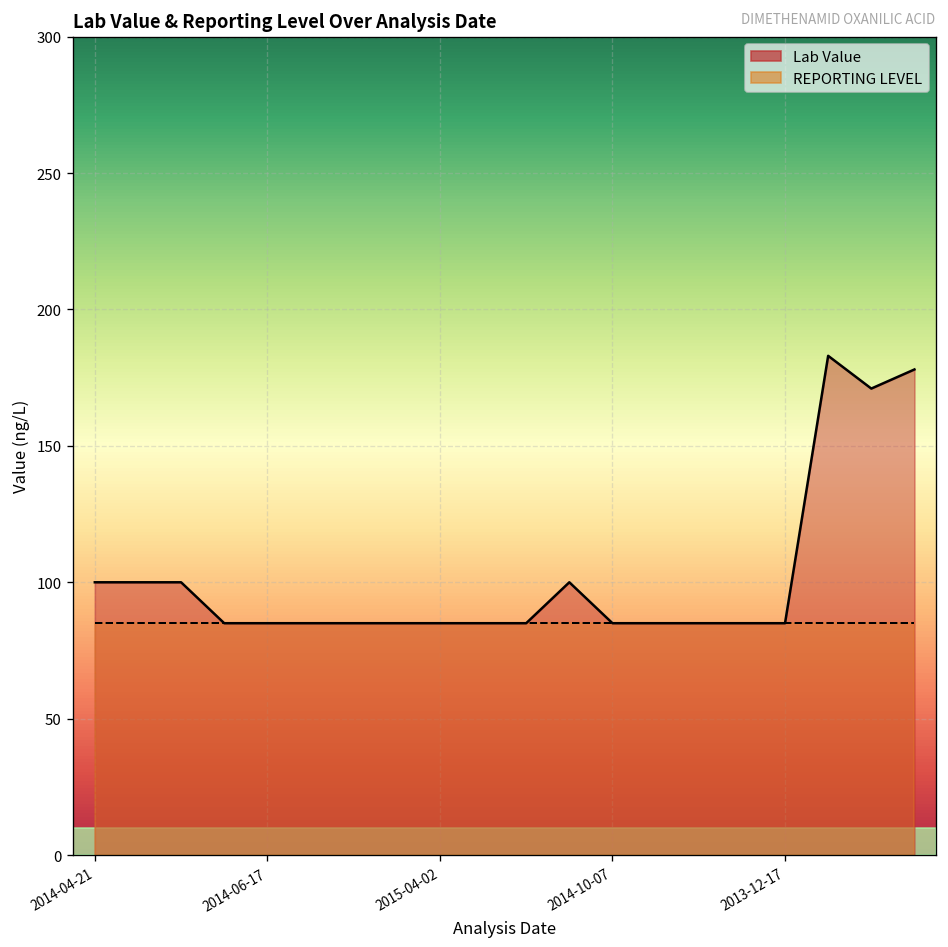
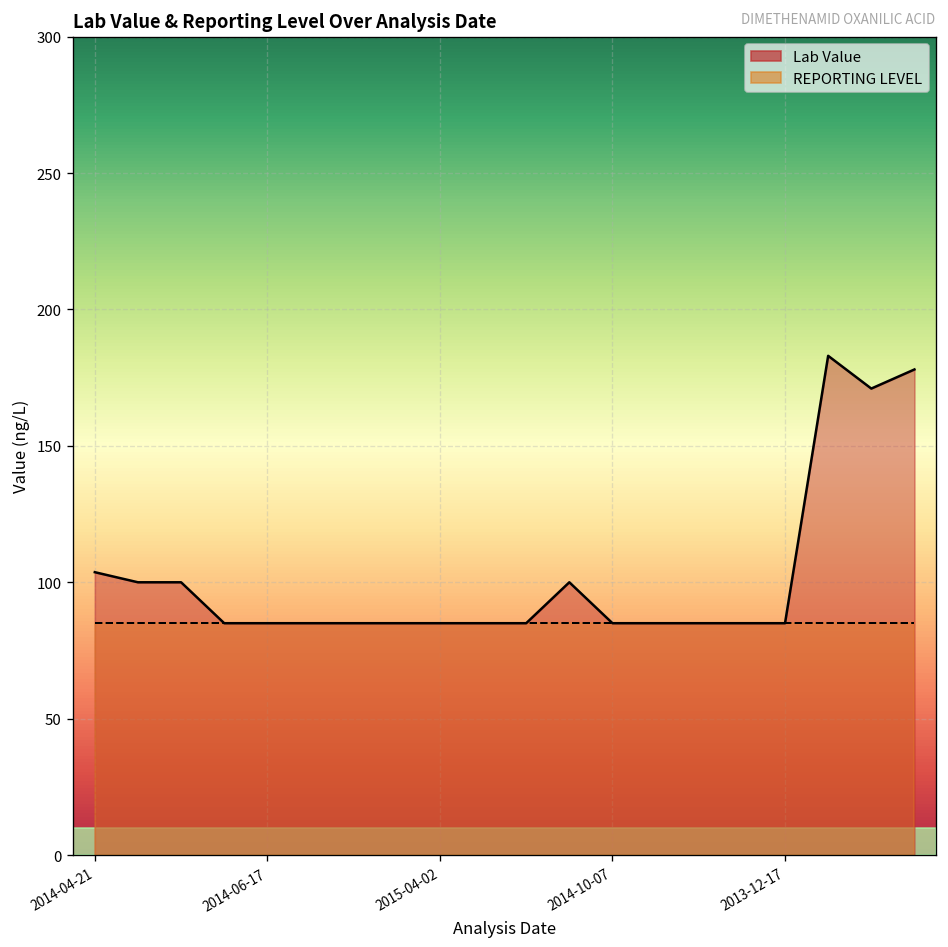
  {
    "Lab Value": {
-     "2014-04-21": 100
+     "2014-04-21": 104
    },
    "REPORTING LEVEL": {
      "2014-04-21": 85
    }
  }
